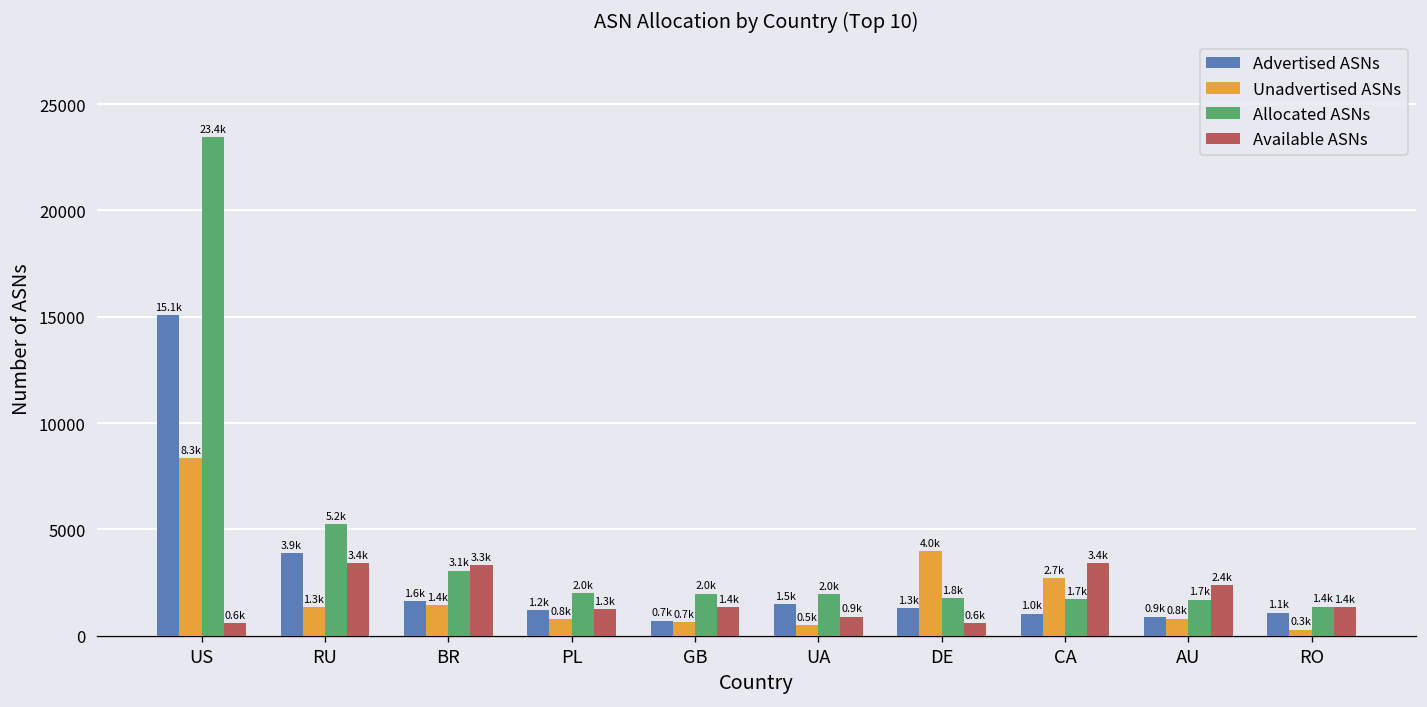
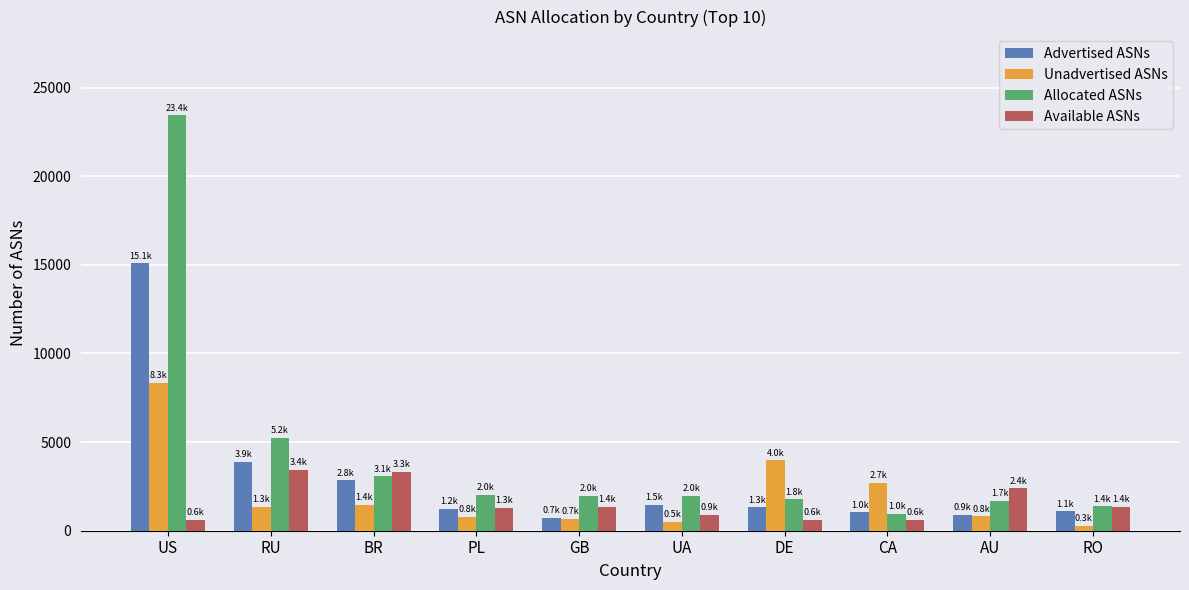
  {
    "Advertised ASNs": {
      "US": "15.1k",
      "RU": "3.9k",
-     "BR": "1.6k",
+     "BR": "2.8k",
      "PL": "1.2k",
      "GB": "0.7k",
      "UA": "1.5k",
      "DE": "1.3k",
      "CA": "1.0k",
      "AU": "0.9k",
      "RO": "1.1k"
    },
    "Unadvertised ASNs": {
      "US": "8.3k",
      "RU": "1.3k",
      "BR": "1.4k",
      "PL": "0.8k",
      "GB": "0.7k",
      "UA": "0.5k",
      "DE": "4.0k",
      "CA": "2.7k",
      "AU": "0.8k",
      "RO": "0.3k"
    },
    "Allocated ASNs": {
      "US": "23.4k",
      "RU": "5.2k",
      "BR": "3.1k",
      "PL": "2.0k",
      "GB": "2.0k",
      "UA": "2.0k",
      "DE": "1.8k",
-     "CA": "1.7k",
+     "CA": "1.0k",
      "AU": "1.7k",
      "RO": "1.4k"
    },
    "Available ASNs": {
      "US": "0.6k",
      "RU": "3.4k",
      "BR": "3.3k",
      "PL": "1.3k",
      "GB": "1.4k",
      "UA": "0.9k",
      "DE": "0.6k",
-     "CA": "3.4k",
+     "CA": "0.6k",
      "AU": "2.4k",
      "RO": "1.4k"
    }
  }
